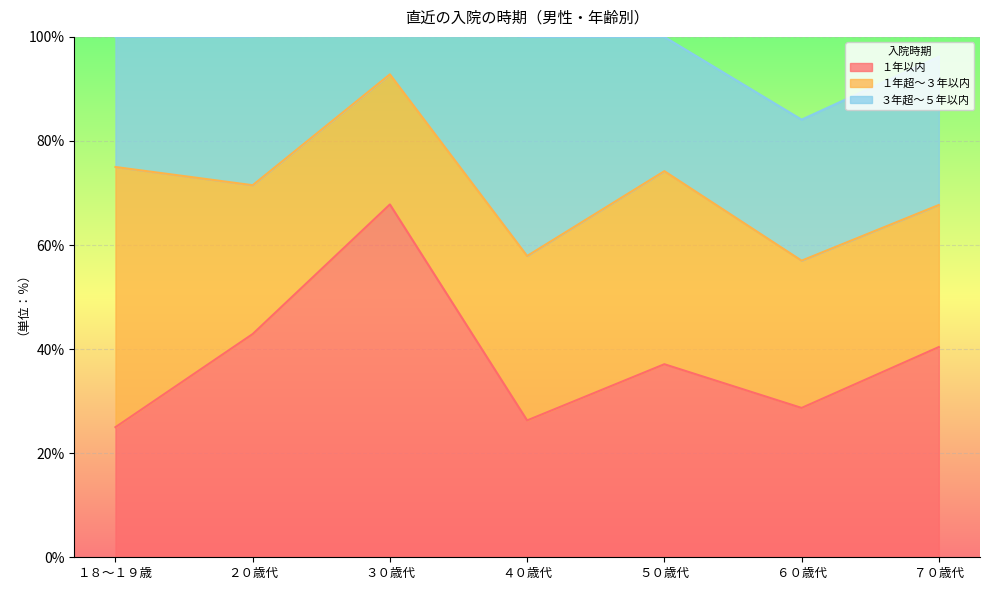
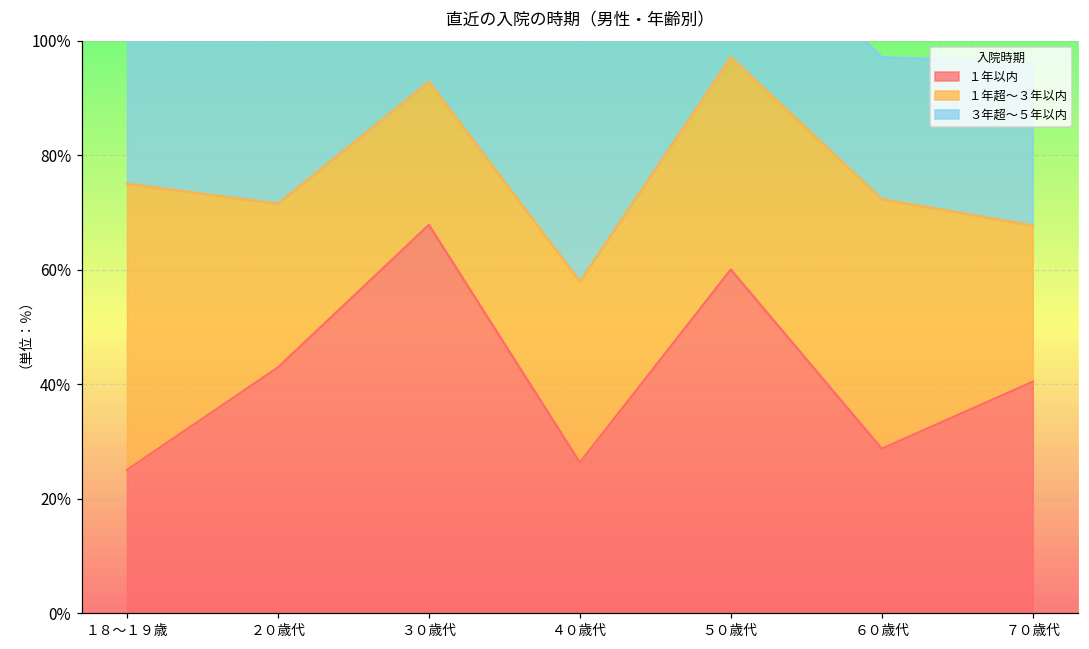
  {
    "１年以内": {
      "１８～１９歳": "25%",
      "２０歳代": "43%",
      "３０歳代": "68%",
      "４０歳代": "26%",
-     "５０歳代": "37%",
+     "５０歳代": "60%",
      "６０歳代": "29%",
      "７０歳代": "40%"
    },
    "１年超～３年以内": {
      "１８～１９歳": "50%",
      "２０歳代": "29%",
      "３０歳代": "25%",
      "４０歳代": "32%",
      "５０歳代": "37%",
-     "６０歳代": "28%",
+     "６０歳代": "44%",
      "７０歳代": "27%"
    },
    "３年超～５年以内": {
      "１８～１９歳": "25%",
      "２０歳代": "29%",
      "４０歳代": "42%",
-     "６０歳代": "27%"
+     "６０歳代": "25%"
    }
  }
